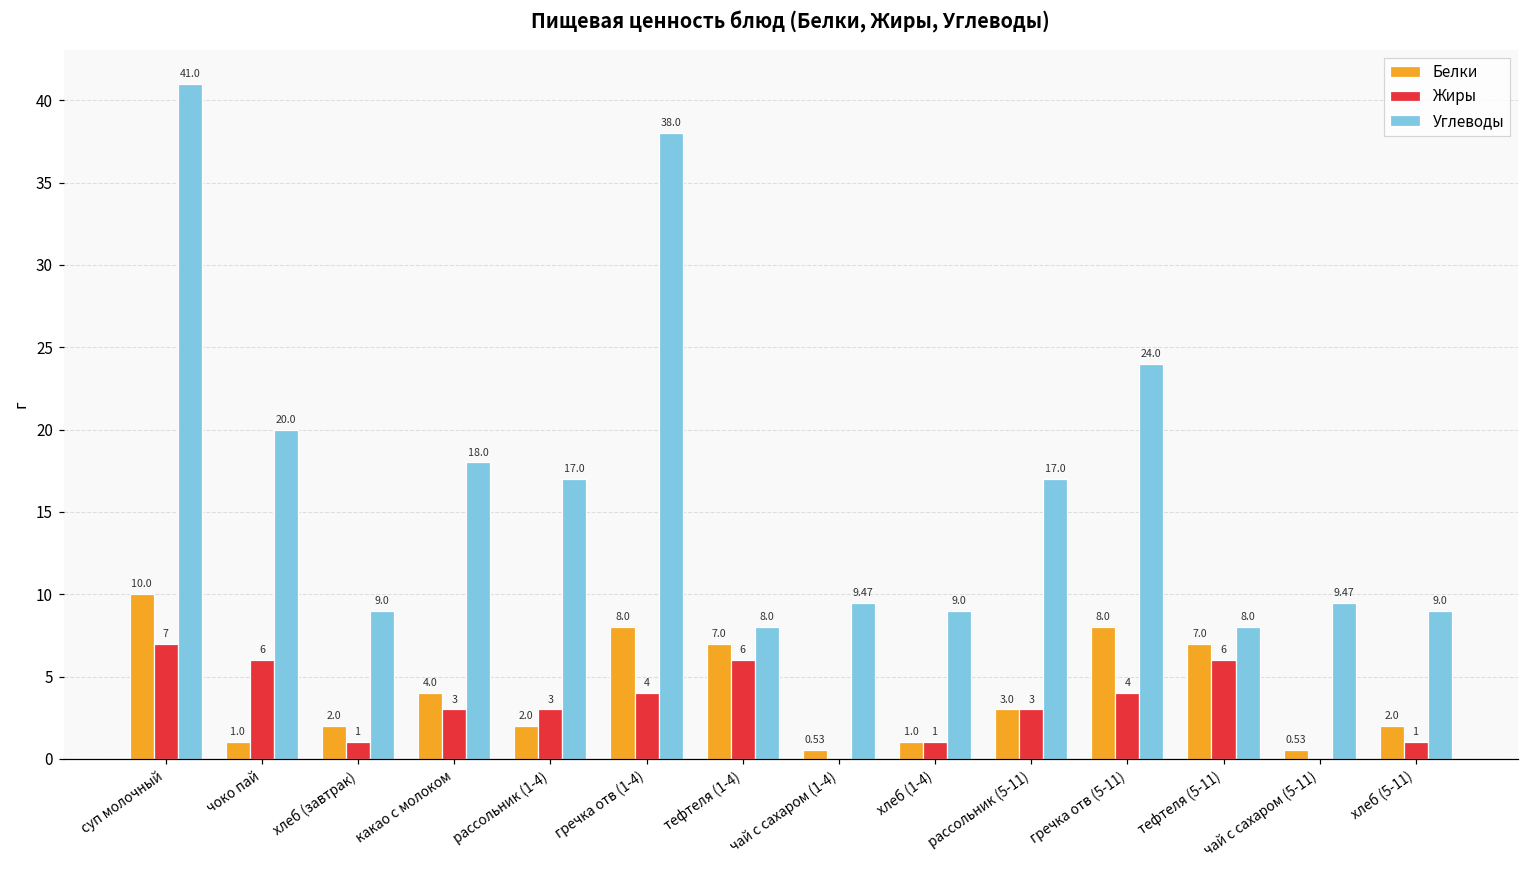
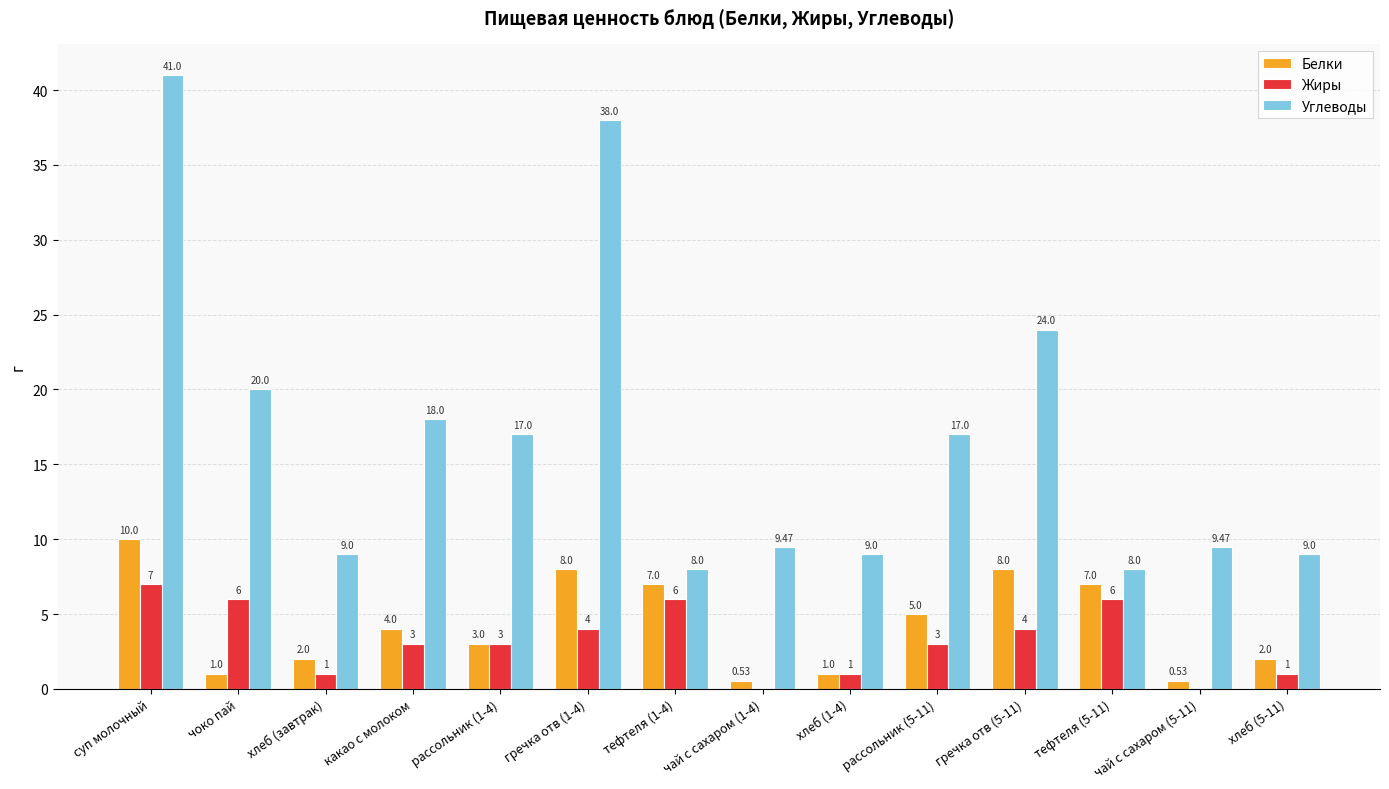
  {
    "Белки": {
      "суп молочный": 10.0,
      "чоко пай": 1.0,
      "хлеб (завтрак)": 2.0,
      "какао с молоком": 4.0,
-     "рассольник (1-4)": 2.0,
+     "рассольник (1-4)": 3.0,
      "гречка отв (1-4)": 8.0,
      "тефтеля (1-4)": 7.0,
      "чай с сахаром (1-4)": 0.53,
      "хлеб (1-4)": 1.0,
-     "рассольник (5-11)": 3.0,
+     "рассольник (5-11)": 5.0,
      "гречка отв (5-11)": 8.0,
      "тефтеля (5-11)": 7.0,
      "чай с сахаром (5-11)": 0.53,
      "хлеб (5-11)": 2.0
    },
    "Жиры": {
      "суп молочный": 7,
      "чоко пай": 6,
      "хлеб (завтрак)": 1,
      "какао с молоком": 3,
      "рассольник (1-4)": 3,
      "гречка отв (1-4)": 4,
      "тефтеля (1-4)": 6,
      "хлеб (1-4)": 1,
      "рассольник (5-11)": 3,
      "гречка отв (5-11)": 4,
      "тефтеля (5-11)": 6,
      "хлеб (5-11)": 1
    },
    "Углеводы": {
      "суп молочный": 41.0,
      "чоко пай": 20.0,
      "хлеб (завтрак)": 9.0,
      "какао с молоком": 18.0,
      "рассольник (1-4)": 17.0,
      "гречка отв (1-4)": 38.0,
      "тефтеля (1-4)": 8.0,
      "чай с сахаром (1-4)": 9.47,
      "хлеб (1-4)": 9.0,
      "рассольник (5-11)": 17.0,
      "гречка отв (5-11)": 24.0,
      "тефтеля (5-11)": 8.0,
      "чай с сахаром (5-11)": 9.47,
      "хлеб (5-11)": 9.0
    }
  }
